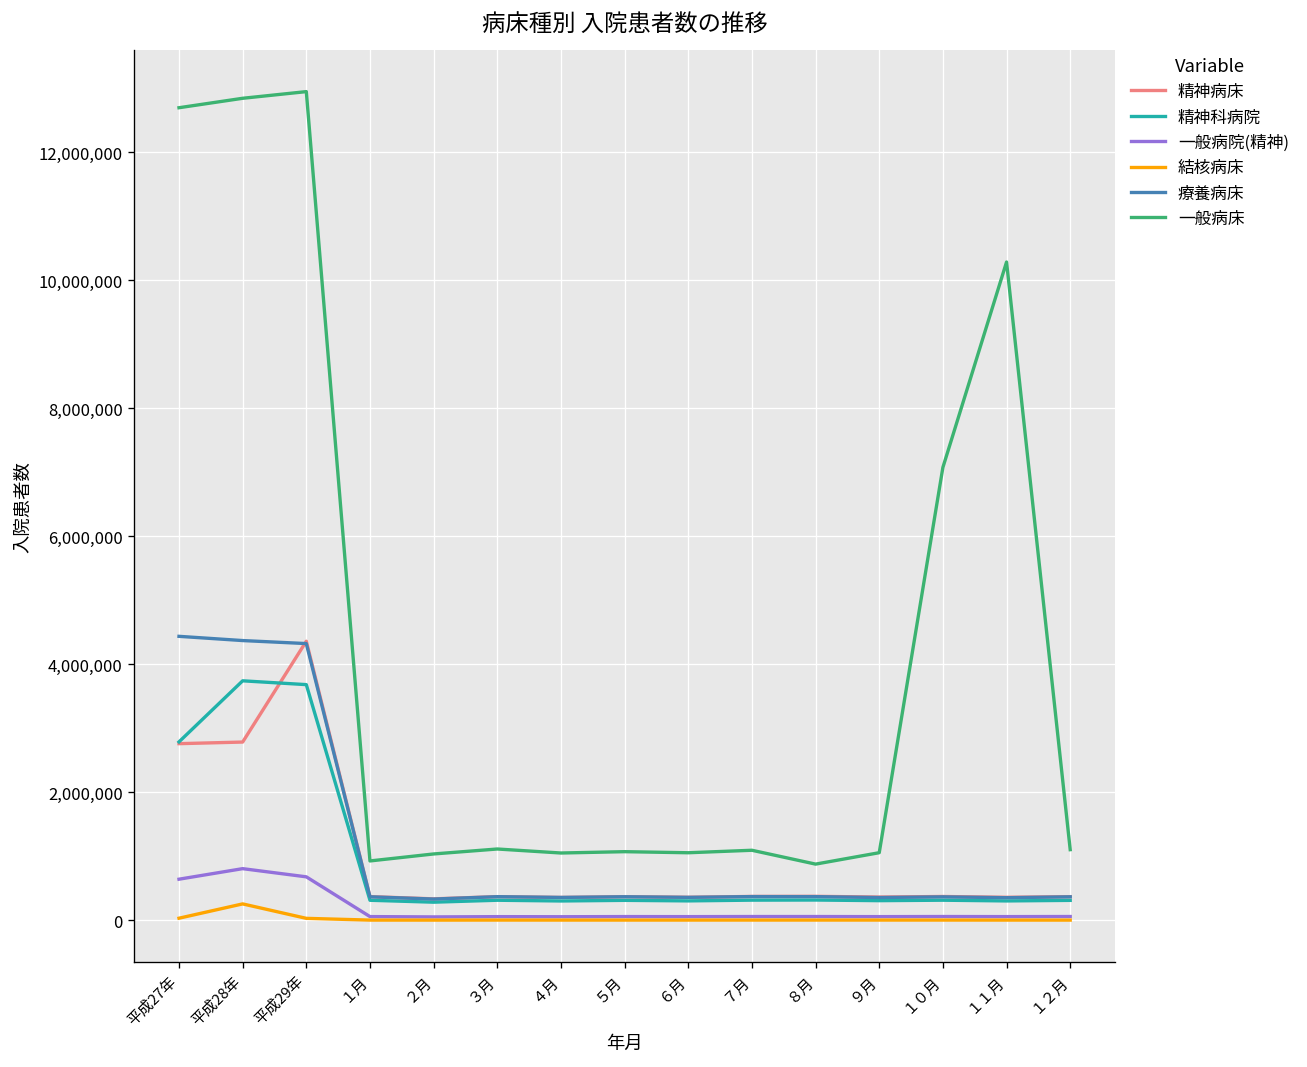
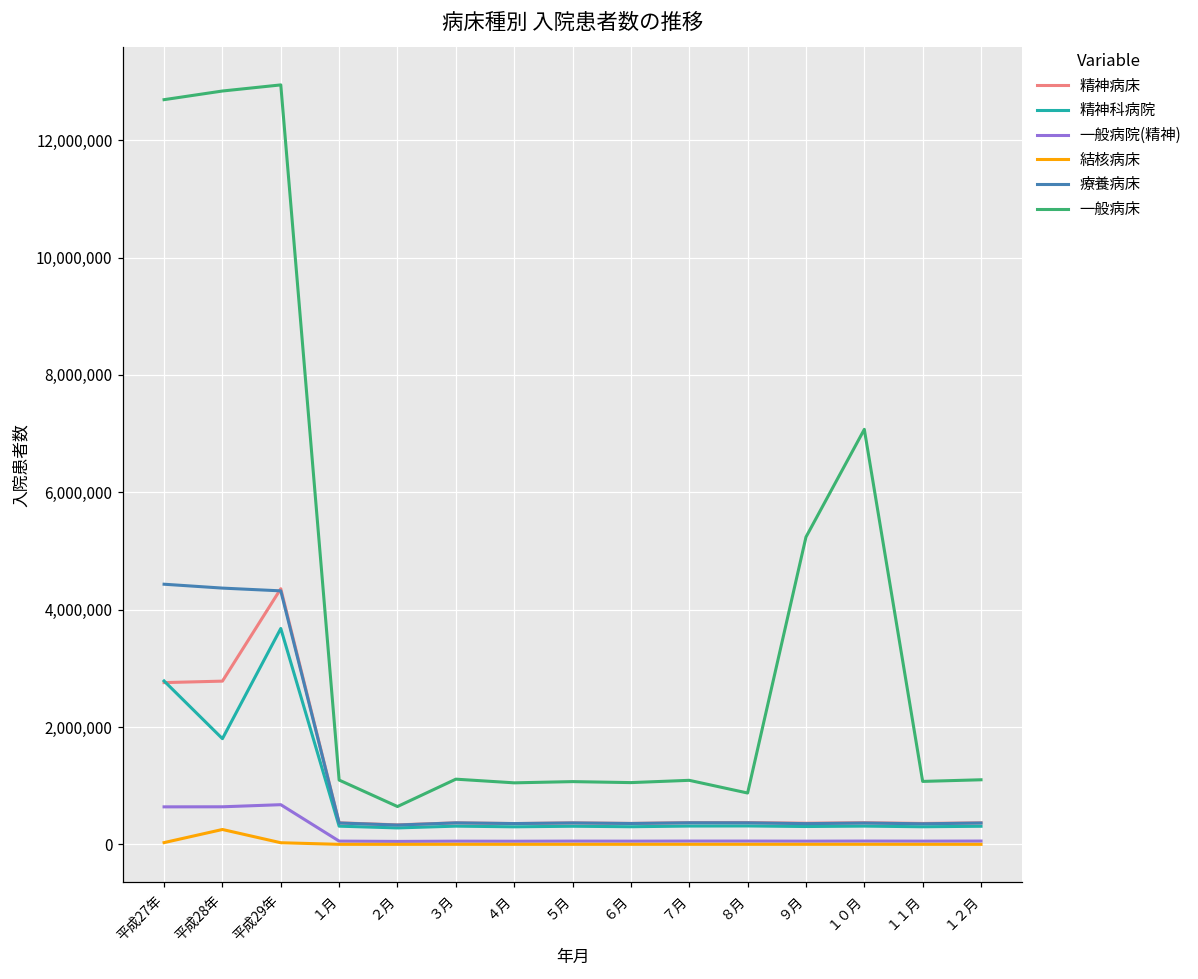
  {
    "精神病床": {
      "平成28年": "2,800,000"
    },
    "精神科病院": {
-     "平成28年": "3,700,000",
+     "平成28年": "1,800,000",
      "平成29年": "3,700,000",
      "１月": "300,000",
      "２月": "300,000",
      "３月": "300,000",
      "４月": "300,000",
      "５月": "300,000",
      "６月": "300,000",
      "７月": "300,000",
      "８月": "300,000",
      "９月": "300,000",
      "１０月": "300,000",
      "１１月": "300,000",
      "１２月": "300,000"
    },
    "一般病院(精神)": {
      "平成27年": "600,000",
-     "平成28年": "800,000",
+     "平成28年": "600,000",
      "平成29年": "700,000",
      "１月": "100,000",
      "２月": "100,000",
      "３月": "100,000",
      "４月": "100,000",
      "５月": "100,000",
      "６月": "100,000",
      "７月": "100,000",
      "８月": "100,000",
      "９月": "100,000",
      "１０月": "100,000",
      "１１月": "100,000",
      "１２月": "100,000"
    },
    "結核病床": {
      "平成27年": "0",
      "平成28年": "300,000",
      "平成29年": "0",
      "１月": "0",
      "２月": "0",
      "３月": "0",
      "４月": "0",
      "５月": "0",
      "６月": "0",
      "７月": "0",
      "８月": "0",
      "９月": "0",
      "１０月": "0",
      "１１月": "0",
      "１２月": "0"
    },
    "療養病床": {
      "平成27年": "4,400,000",
      "平成28年": "4,400,000"
    },
    "一般病床": {
      "平成27年": "12,700,000",
      "平成28年": "12,800,000",
      "平成29年": "12,900,000",
-     "１月": "900,000",
-     "２月": "1,000,000",
+     "１月": "1,100,000",
+     "２月": "600,000",
      "３月": "1,100,000",
      "４月": "1,100,000",
      "５月": "1,100,000",
      "６月": "1,100,000",
      "７月": "1,100,000",
      "８月": "900,000",
-     "９月": "1,100,000",
+     "９月": "5,200,000",
      "１０月": "7,100,000",
-     "１１月": "10,300,000",
+     "１１月": "1,100,000",
      "１２月": "1,100,000"
    }
  }
